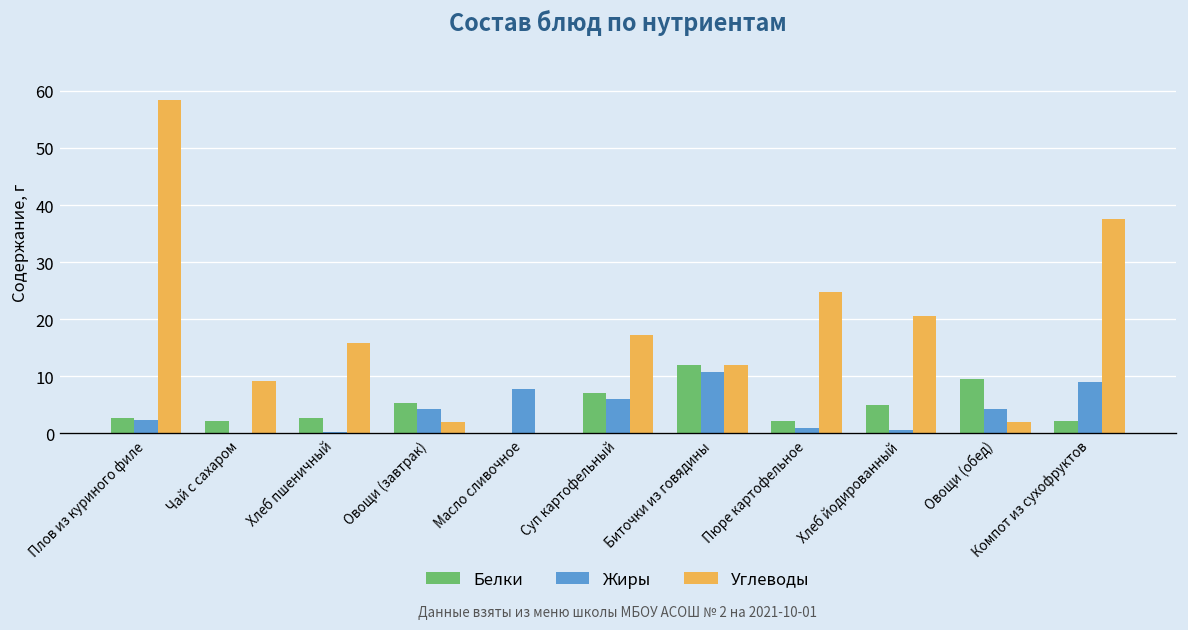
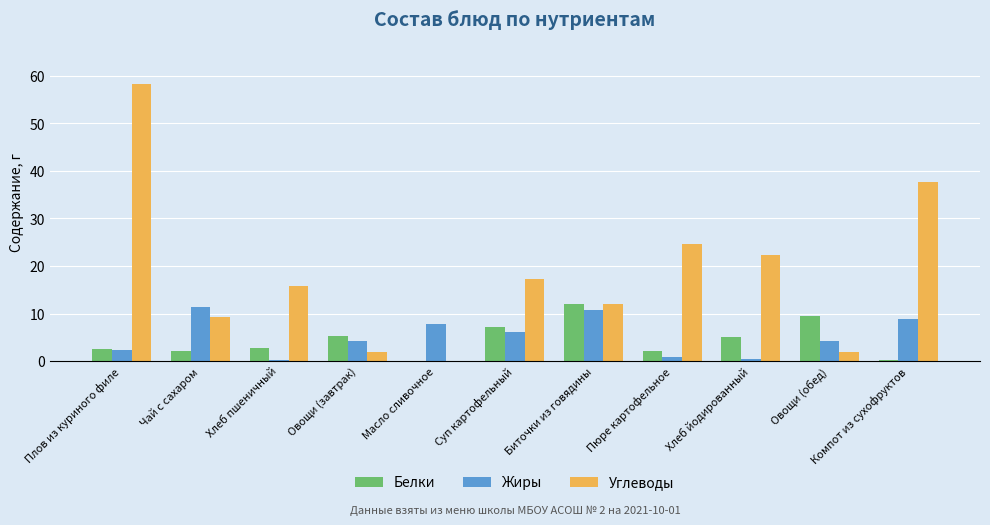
  {
    "Белки": {
      "Плов из куриного филе": 3,
      "Чай с сахаром": 2,
      "Хлеб пшеничный": 3,
      "Овощи (завтрак)": 5,
      "Суп картофельный": 7,
      "Биточки из говядины": 12,
      "Пюре картофельное": 2,
      "Хлеб йодированный": 5,
      "Овощи (обед)": 10,
-     "Компот из сухофруктов": 2
+     "Компот из сухофруктов": 0
    },
    "Жиры": {
      "Плов из куриного филе": 2,
-     "Чай с сахаром": 0,
+     "Чай с сахаром": 11,
      "Овощи (завтрак)": 4,
      "Масло сливочное": 8,
      "Суп картофельный": 6,
      "Биточки из говядины": 11,
      "Пюре картофельное": 1,
      "Овощи (обед)": 4,
      "Компот из сухофруктов": 9
    },
    "Углеводы": {
      "Плов из куриного филе": 58,
      "Чай с сахаром": 9,
      "Хлеб пшеничный": 16,
      "Овощи (завтрак)": 2,
      "Суп картофельный": 17,
      "Биточки из говядины": 12,
      "Пюре картофельное": 25,
-     "Хлеб йодированный": 21,
+     "Хлеб йодированный": 22,
      "Овощи (обед)": 2,
      "Компот из сухофруктов": 38
    }
  }
